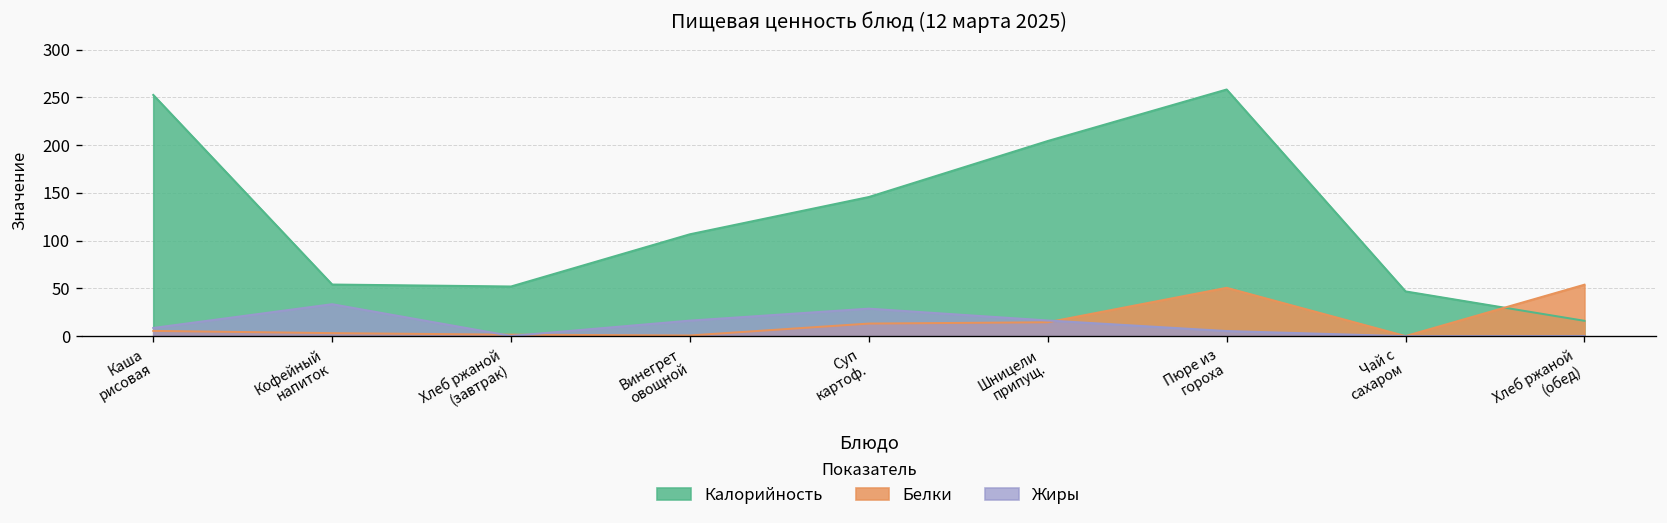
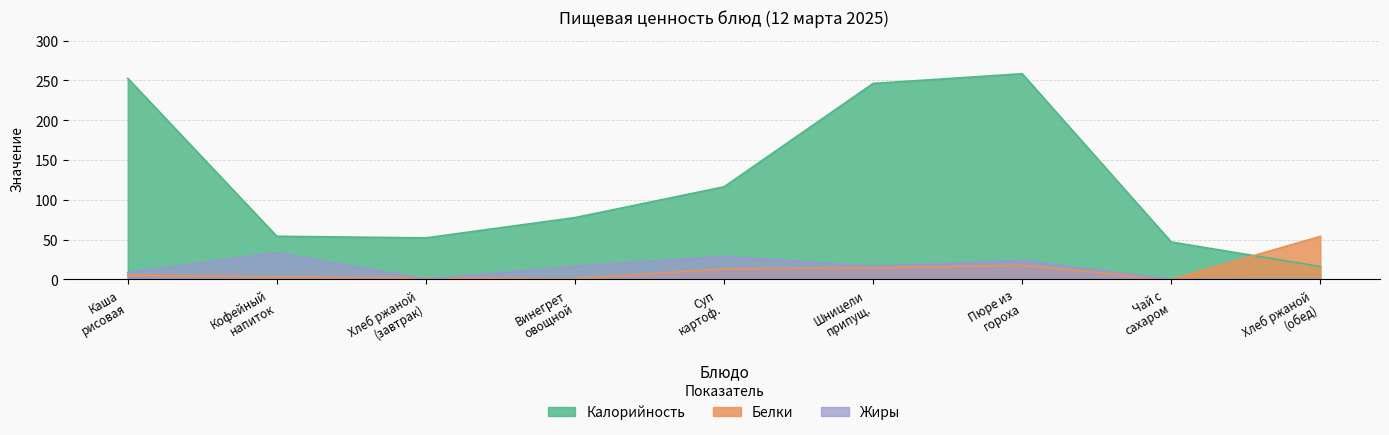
  {
    "Калорийность": {
      "Каша рисовая": 250,
      "Кофейный напиток": 50,
      "Хлеб ржаной (завтрак)": 50,
-     "Винегрет овощной": 110,
-     "Суп картоф.": 150,
-     "Шницели припущ.": 200,
+     "Винегрет овощной": 80,
+     "Суп картоф.": 120,
+     "Шницели припущ.": 250,
      "Пюре из гороха": 260,
      "Чай с сахаром": 50,
      "Хлеб ржаной (обед)": 20
    },
    "Белки": {
      "Кофейный напиток": 0,
      "Винегрет овощной": 0,
      "Суп картоф.": 10,
-     "Пюре из гороха": 50,
+     "Пюре из гороха": 20,
      "Хлеб ржаной (обед)": 50
    },
    "Жиры": {
      "Кофейный напиток": 30,
      "Винегрет овощной": 20,
      "Суп картоф.": 30,
-     "Пюре из гороха": 10,
+     "Пюре из гороха": 20,
      "Хлеб ржаной (обед)": 0
    }
  }
